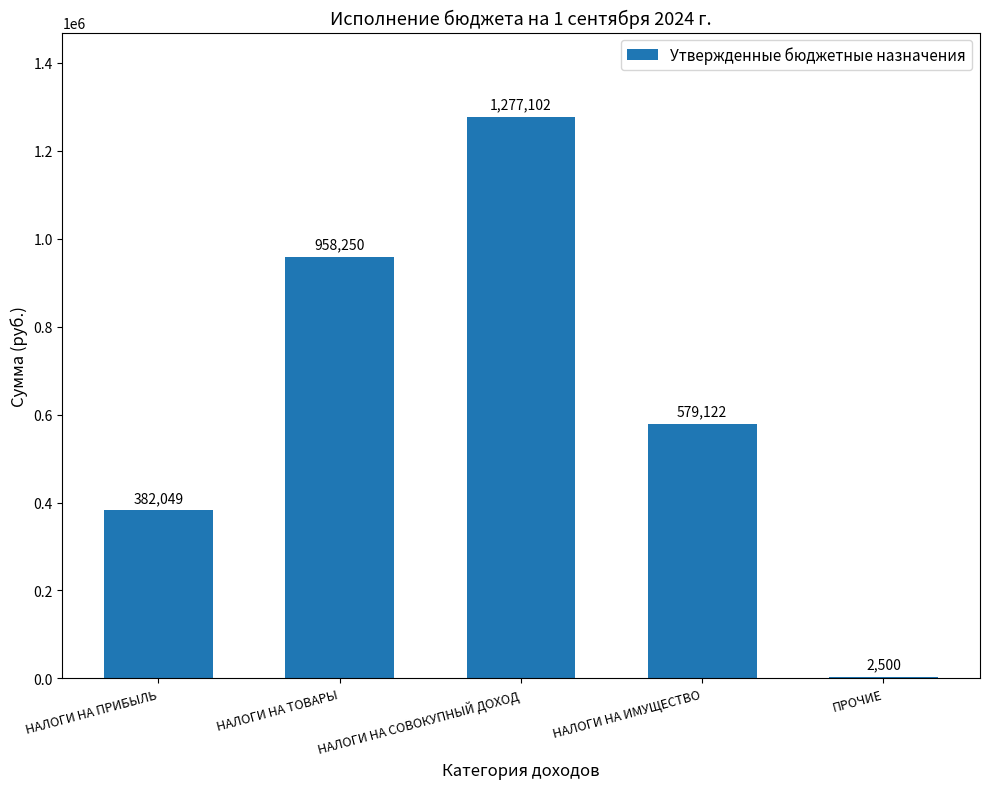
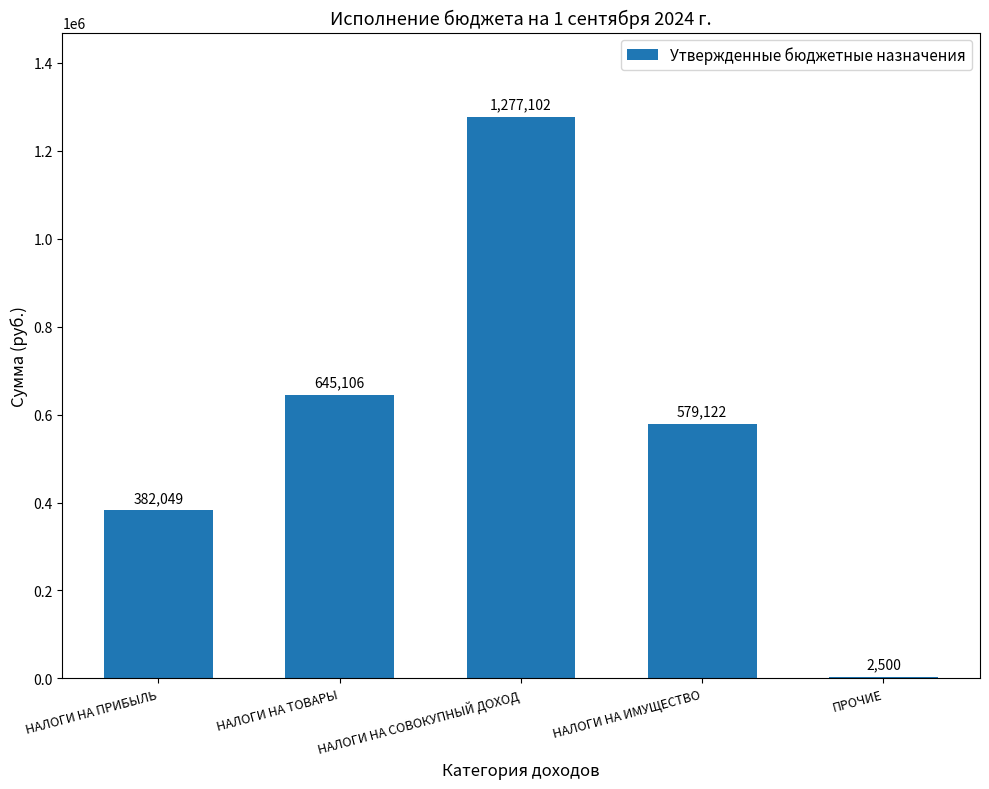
  {
    "НАЛОГИ НА ПРИБЫЛЬ": "382,049",
-   "НАЛОГИ НА ТОВАРЫ": "958,250",
+   "НАЛОГИ НА ТОВАРЫ": "645,106",
    "НАЛОГИ НА СОВОКУПНЫЙ ДОХОД": "1,277,102",
    "НАЛОГИ НА ИМУЩЕСТВО": "579,122",
    "ПРОЧИЕ": "2,500"
  }
